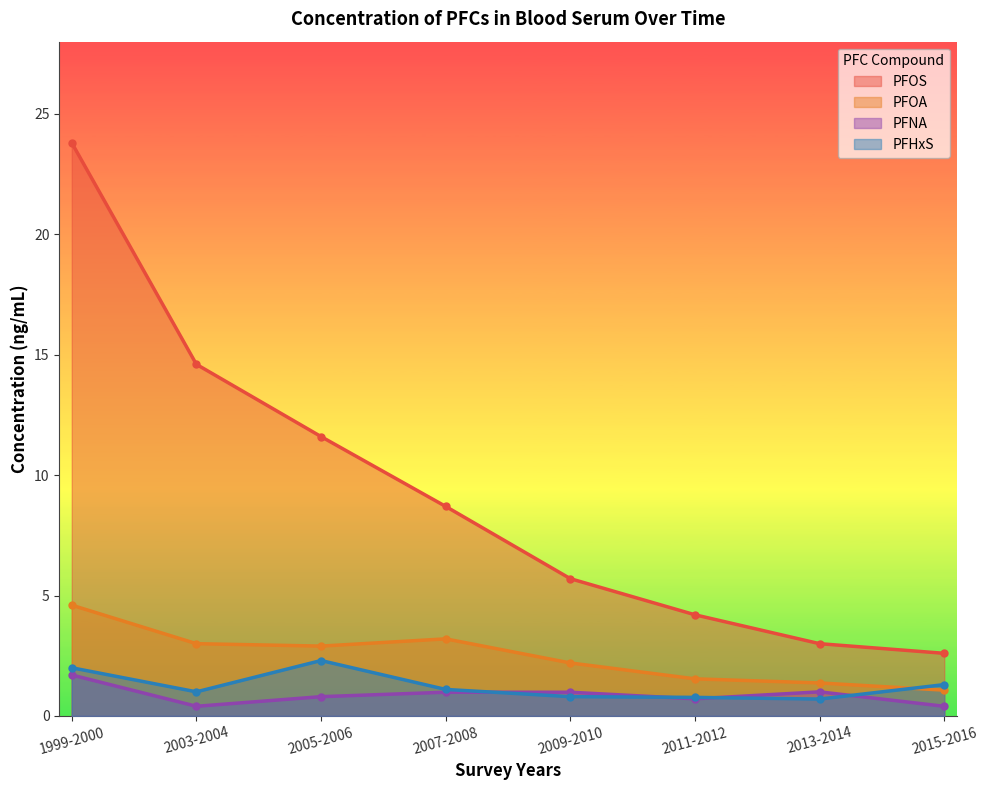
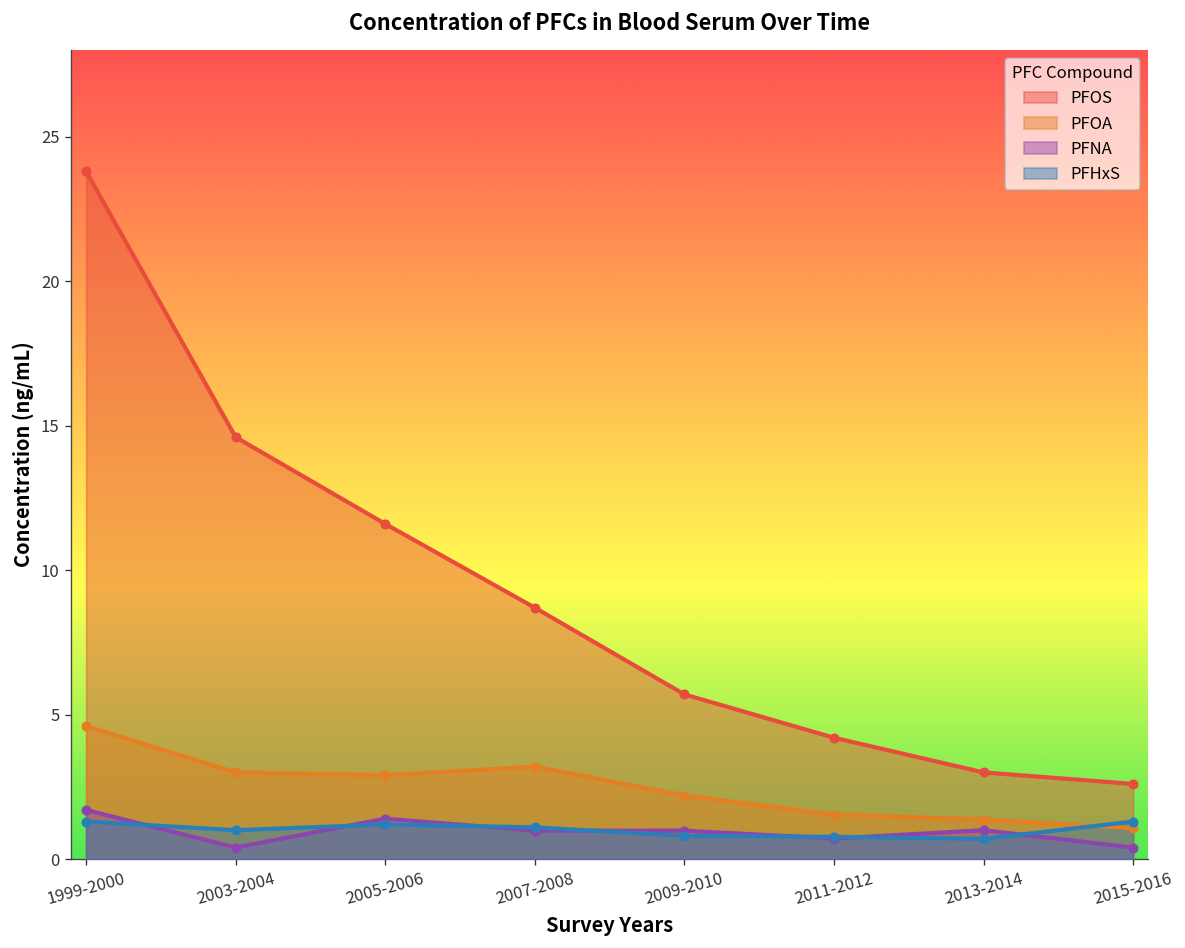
  {
    "PFNA": {
      "1999-2000": 1.7,
      "2003-2004": 0.4,
-     "2005-2006": 0.8,
+     "2005-2006": 1.4,
      "2007-2008": 1.0,
      "2009-2010": 1.0,
      "2013-2014": 1.0,
      "2015-2016": 0.4
    },
    "PFHxS": {
-     "1999-2000": 2.0,
+     "1999-2000": 1.3,
      "2003-2004": 1.0,
-     "2005-2006": 2.3,
+     "2005-2006": 1.2,
      "2007-2008": 1.1,
      "2009-2010": 0.8,
      "2013-2014": 0.7,
      "2015-2016": 1.3
    }
  }
